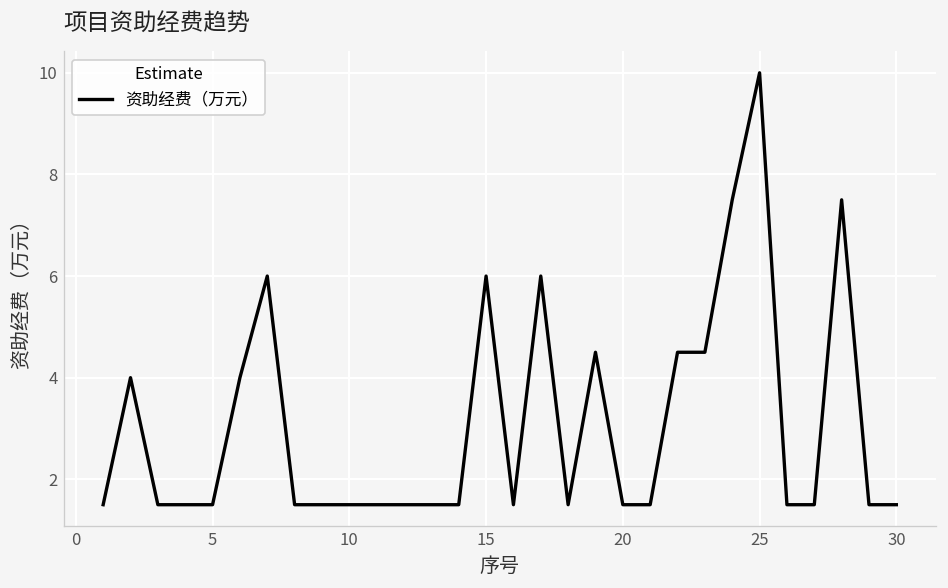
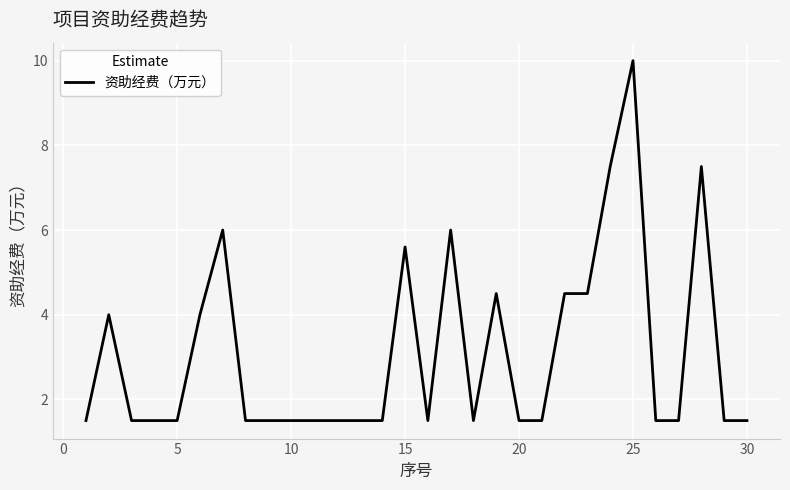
  {
    "5": 1.5,
    "10": 1.5,
-   "15": 6.0,
+   "15": 5.6,
    "20": 1.5,
    "25": 10.0,
    "30": 1.5
  }
